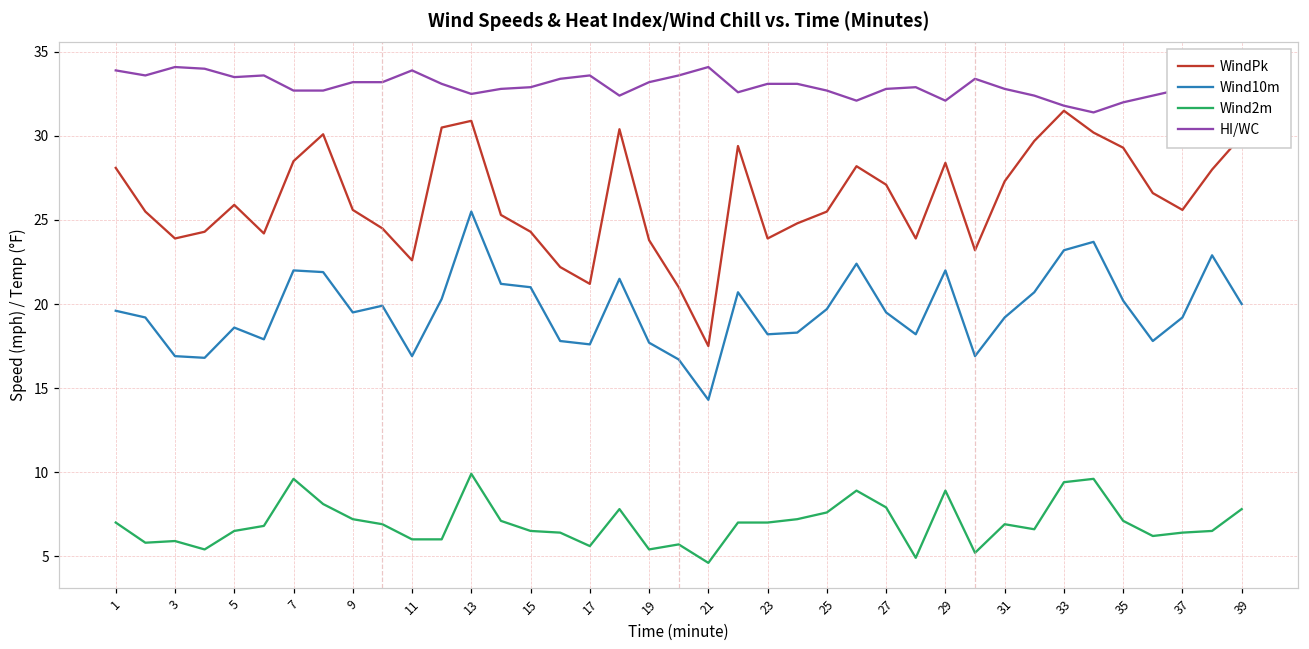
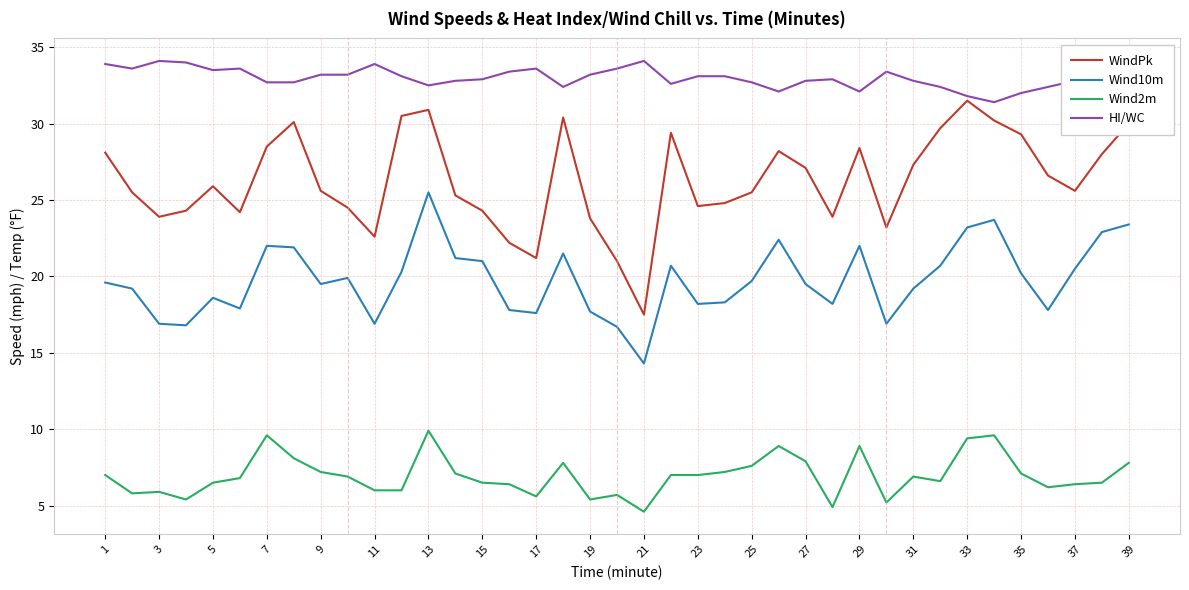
  {
    "WindPk": {
      "1": 28.1,
      "3": 23.9,
      "5": 25.9,
      "7": 28.5,
      "9": 25.6,
      "11": 22.6,
      "13": 30.9,
      "15": 24.3,
      "17": 21.2,
      "19": 23.8,
      "21": 17.5,
-     "23": 23.9,
+     "23": 24.6,
      "25": 25.5,
      "27": 27.1,
      "29": 28.4,
      "31": 27.3,
      "33": 31.5,
      "35": 29.3,
      "37": 25.6
    },
    "Wind10m": {
      "1": 19.6,
      "3": 16.9,
      "5": 18.6,
      "7": 22.0,
      "9": 19.5,
      "11": 16.9,
      "13": 25.5,
      "15": 21.0,
      "17": 17.6,
      "19": 17.7,
      "21": 14.3,
      "23": 18.2,
      "25": 19.7,
      "27": 19.5,
      "29": 22.0,
      "31": 19.2,
      "33": 23.2,
      "35": 20.2,
-     "37": 19.2,
-     "39": 20.0
+     "37": 20.5,
+     "39": 23.4
    },
    "Wind2m": {
      "1": 7.0,
      "3": 5.9,
      "5": 6.5,
      "7": 9.6,
      "9": 7.2,
      "11": 6.0,
      "13": 9.9,
      "15": 6.5,
      "17": 5.6,
      "19": 5.4,
      "21": 4.6,
      "23": 7.0,
      "25": 7.6,
      "27": 7.9,
      "29": 8.9,
      "31": 6.9,
      "33": 9.4,
      "35": 7.1,
      "37": 6.4,
      "39": 7.8
    },
    "HI/WC": {
      "1": 33.9,
      "3": 34.1,
      "5": 33.5,
      "7": 32.7,
      "9": 33.2,
      "11": 33.9,
      "13": 32.5,
      "15": 32.9,
      "17": 33.6,
      "19": 33.2,
      "21": 34.1,
      "23": 33.1,
      "25": 32.7,
      "27": 32.8,
      "29": 32.1,
      "31": 32.8,
      "33": 31.8,
      "35": 32.0
    }
  }
